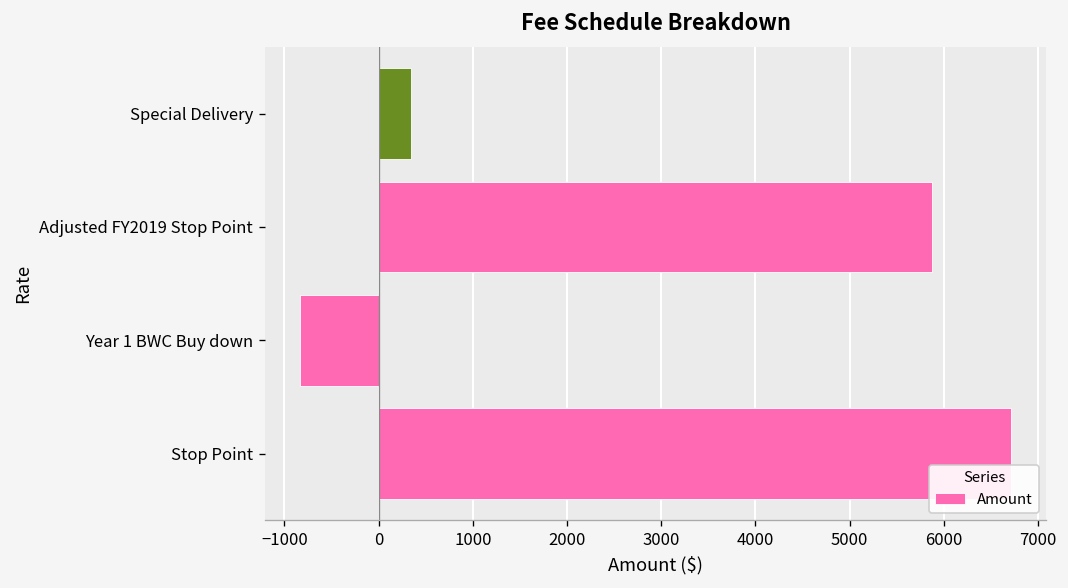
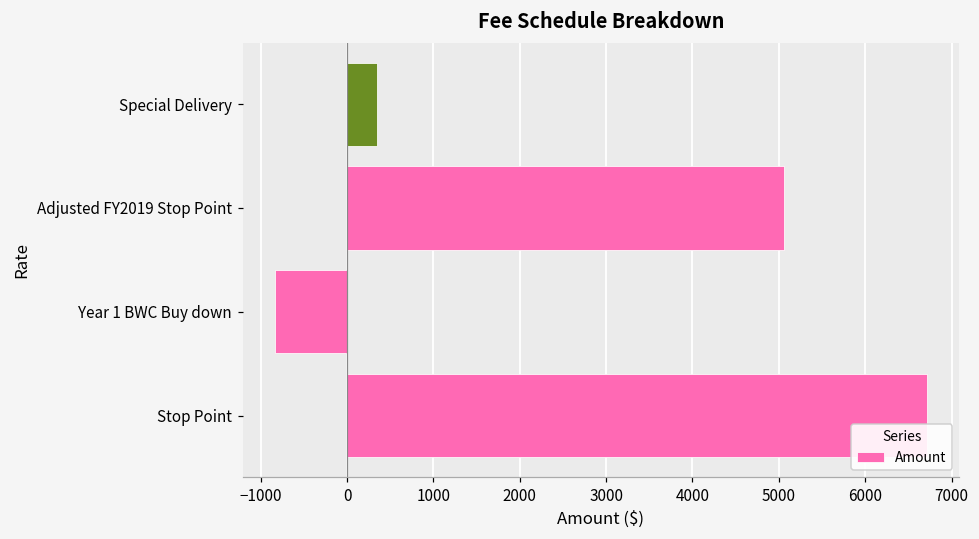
  {
    "Special Delivery": 300,
-   "Adjusted FY2019 Stop Point": 5900,
+   "Adjusted FY2019 Stop Point": 5100,
    "Year 1 BWC Buy down": -800,
    "Stop Point": 6700
  }
